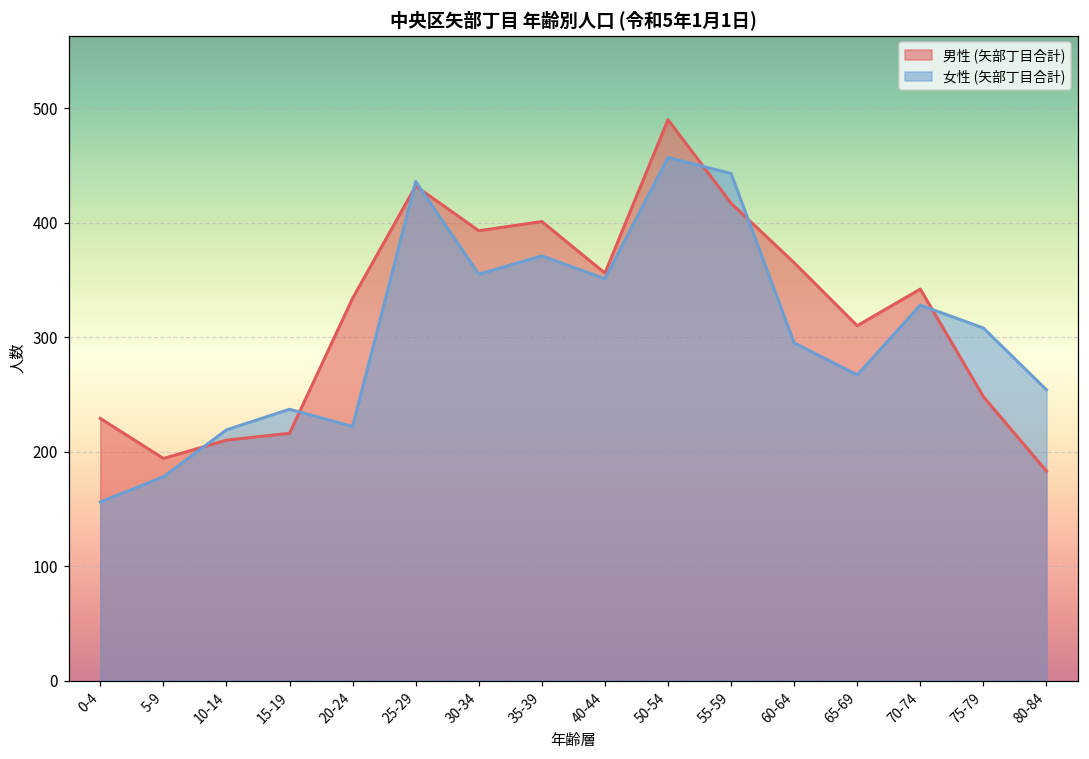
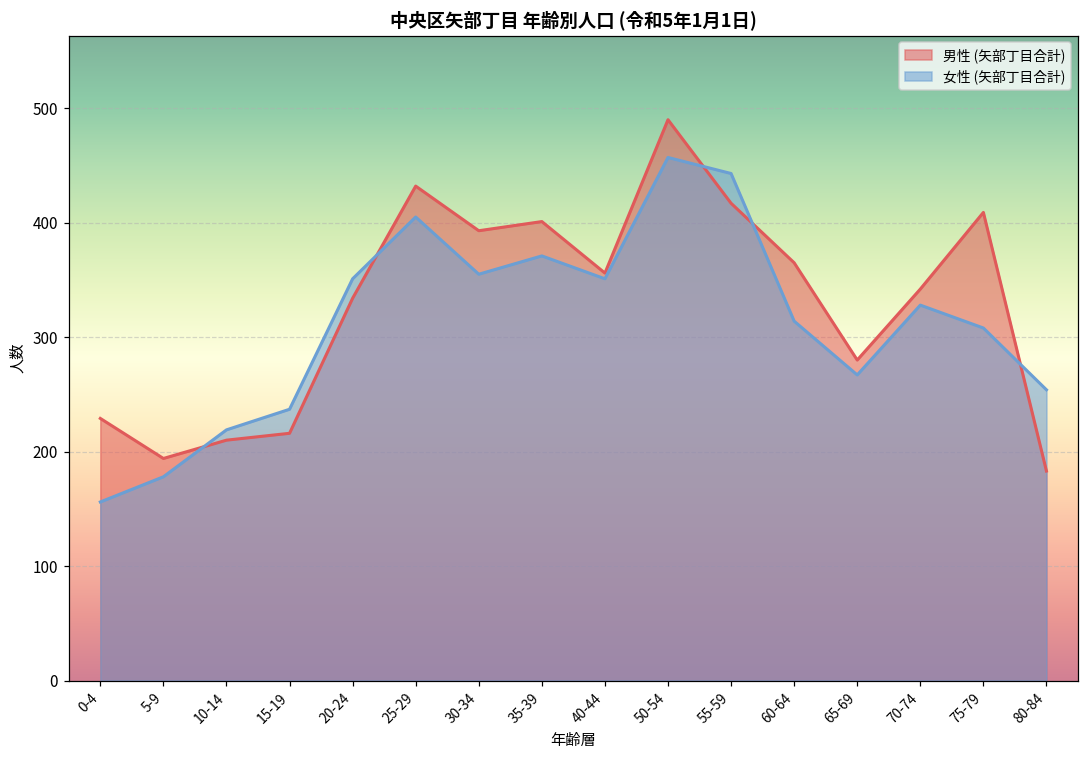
  {
    "男性 (矢部丁目合計)": {
      "0-4": 229,
      "5-9": 194,
      "10-14": 210,
      "15-19": 216,
      "20-24": 334,
      "25-29": 432,
      "30-34": 393,
      "35-39": 401,
      "40-44": 356,
      "50-54": 490,
      "55-59": 417,
      "60-64": 365,
-     "65-69": 310,
+     "65-69": 280,
      "70-74": 342,
-     "75-79": 248,
+     "75-79": 409,
      "80-84": 183
    },
    "女性 (矢部丁目合計)": {
      "0-4": 156,
      "5-9": 178,
      "10-14": 219,
      "15-19": 237,
-     "20-24": 222,
-     "25-29": 436,
+     "20-24": 351,
+     "25-29": 405,
      "30-34": 355,
      "35-39": 371,
      "40-44": 351,
      "50-54": 457,
      "55-59": 443,
-     "60-64": 295,
+     "60-64": 314,
      "65-69": 267,
      "70-74": 328,
      "75-79": 308,
      "80-84": 254
    }
  }
